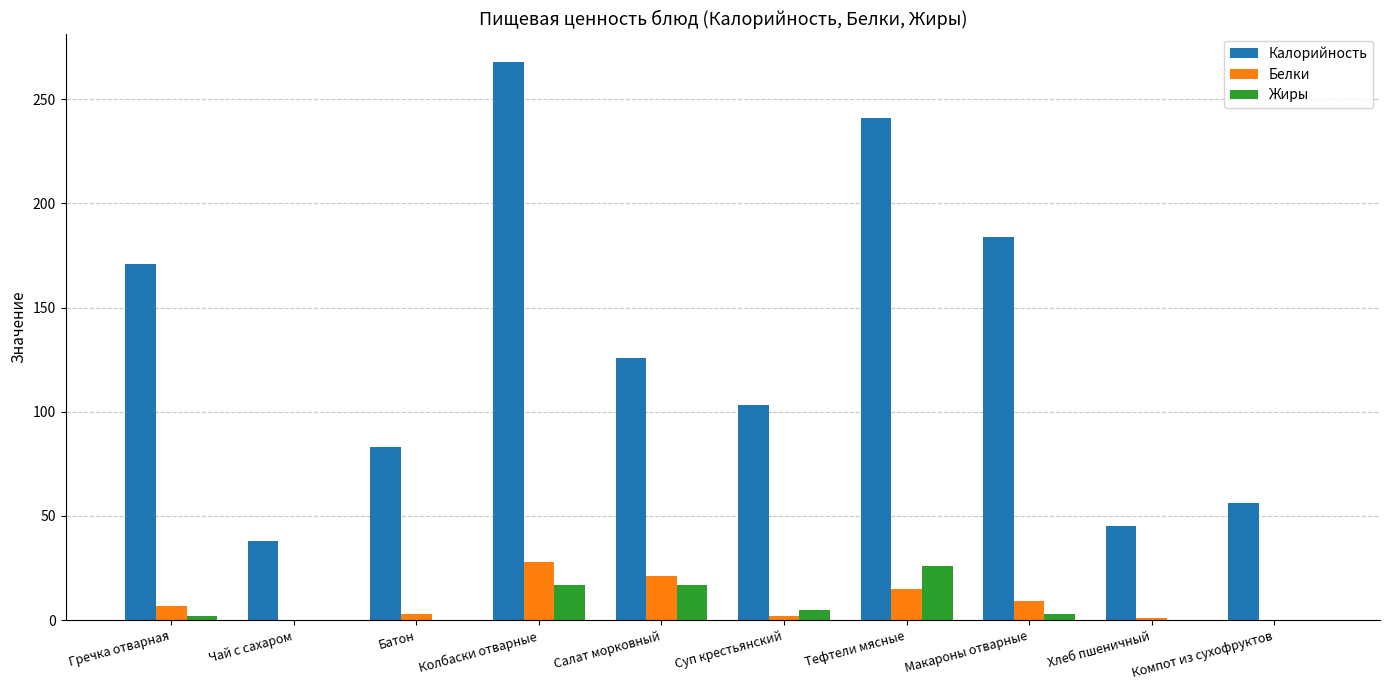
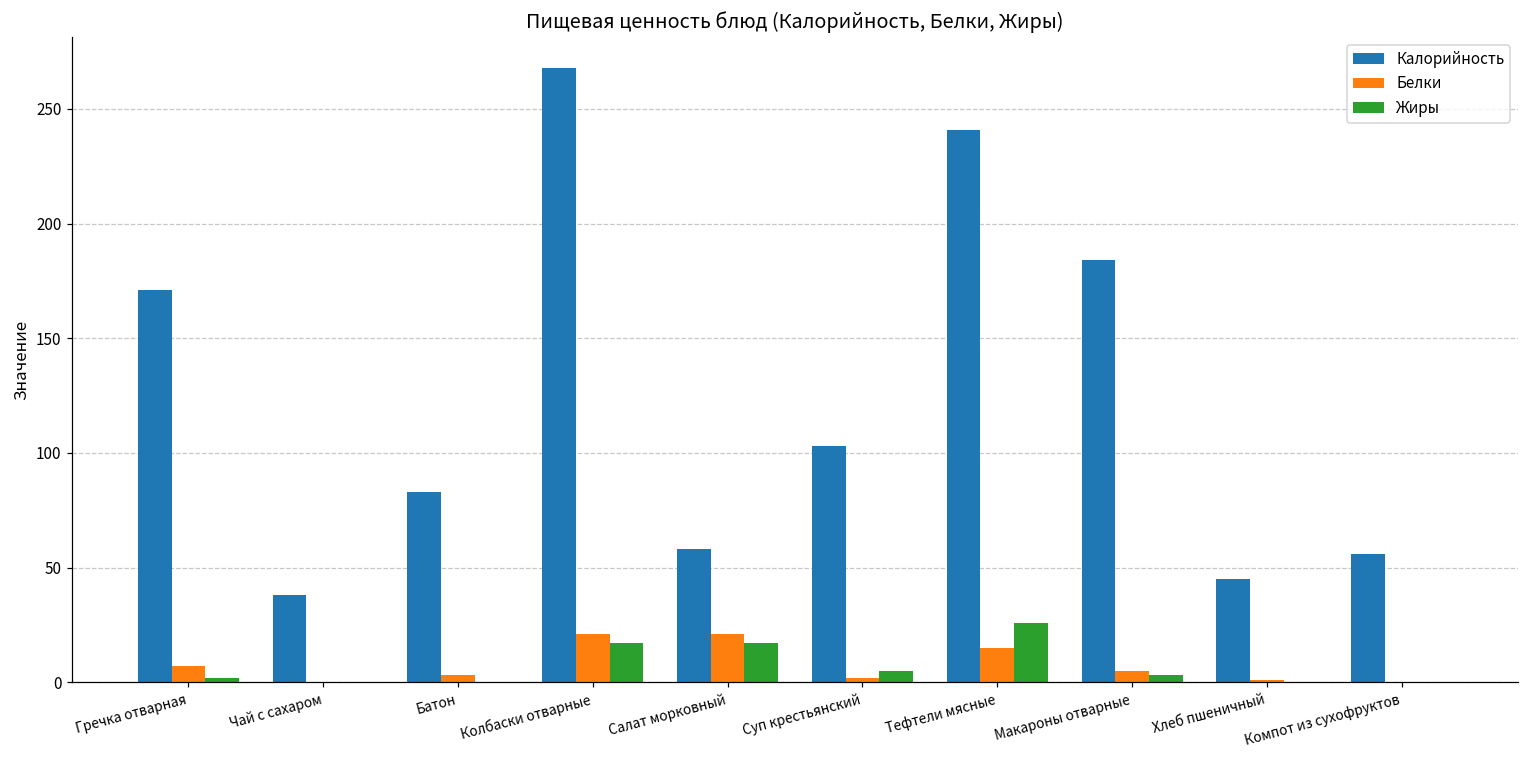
  {
    "Калорийность": {
      "Гречка отварная": 171,
      "Чай с сахаром": 38,
      "Батон": 83,
      "Колбаски отварные": 268,
-     "Салат морковный": 126,
+     "Салат морковный": 58,
      "Суп крестьянский": 103,
      "Тефтели мясные": 241,
      "Макароны отварные": 184,
      "Хлеб пшеничный": 45,
      "Компот из сухофруктов": 56
    },
    "Белки": {
      "Гречка отварная": 7,
      "Чай с сахаром": 0,
      "Батон": 3,
-     "Колбаски отварные": 28,
+     "Колбаски отварные": 21,
      "Салат морковный": 21,
      "Суп крестьянский": 2,
      "Тефтели мясные": 15,
-     "Макароны отварные": 9,
+     "Макароны отварные": 5,
      "Компот из сухофруктов": 0
    },
    "Жиры": {
      "Гречка отварная": 2,
      "Чай с сахаром": 0,
      "Батон": 0,
      "Колбаски отварные": 17,
      "Салат морковный": 17,
      "Суп крестьянский": 5,
      "Тефтели мясные": 26,
      "Макароны отварные": 3,
      "Компот из сухофруктов": 0
    }
  }
